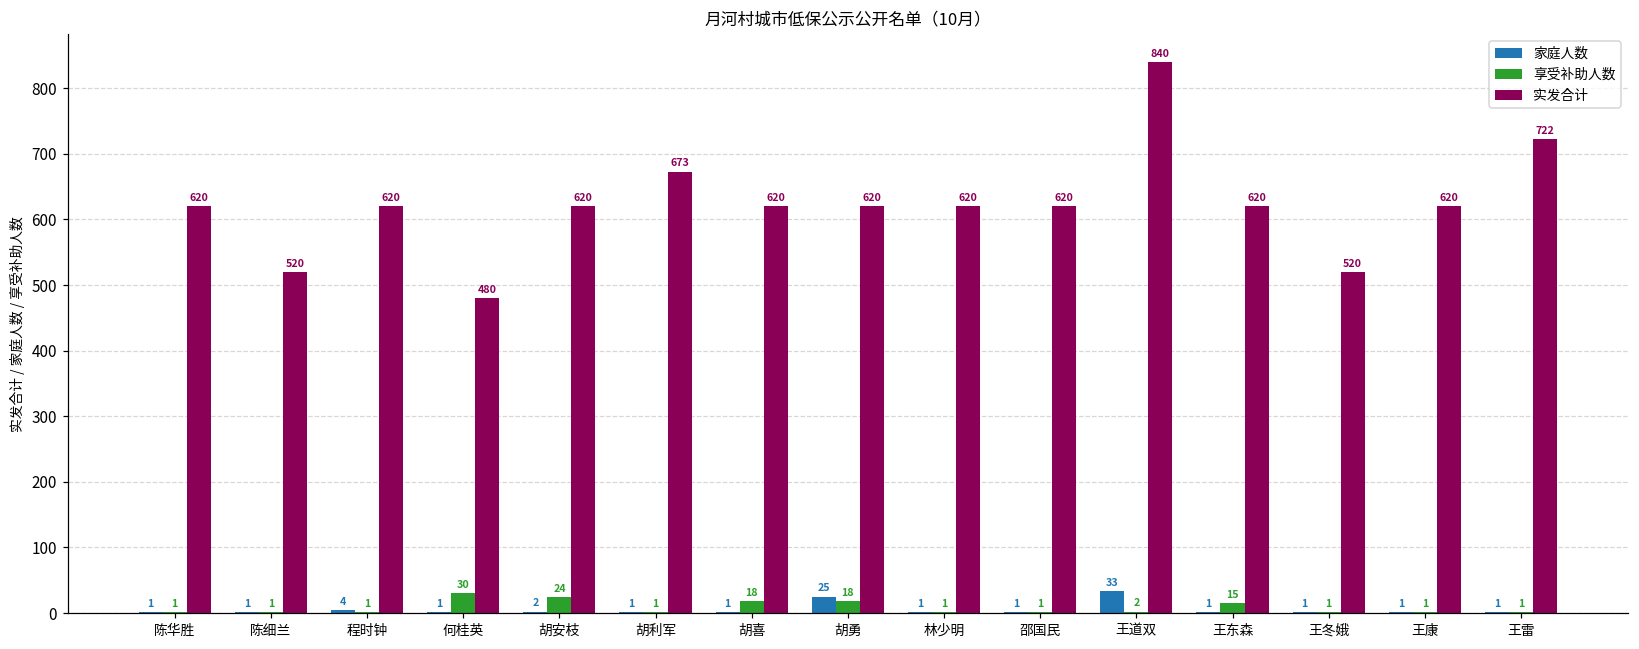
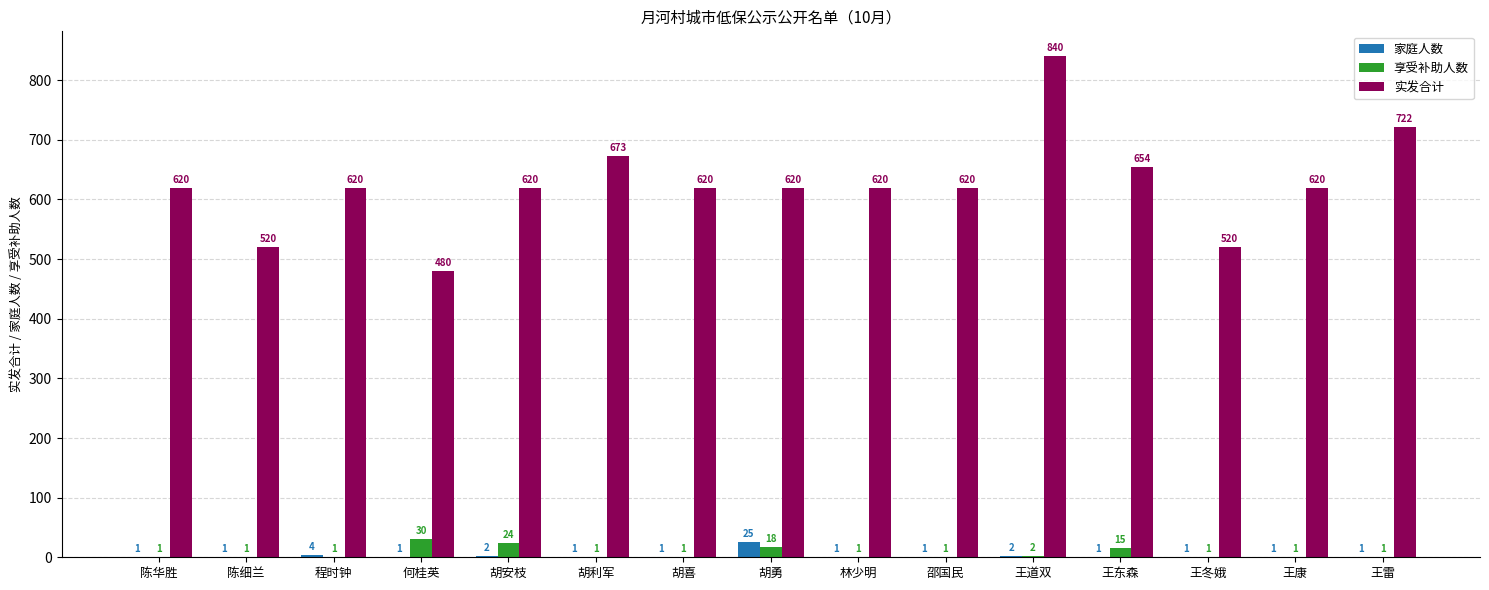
  {
    "家庭人数": {
      "陈华胜": 1,
      "陈细兰": 1,
      "程时钟": 4,
      "何桂英": 1,
      "胡安枝": 2,
      "胡利军": 1,
      "胡喜": 1,
      "胡勇": 25,
      "林少明": 1,
      "邵国民": 1,
-     "王道双": 33,
+     "王道双": 2,
      "王东森": 1,
      "王冬娥": 1,
      "王康": 1,
      "王雷": 1
    },
    "享受补助人数": {
      "陈华胜": 1,
      "陈细兰": 1,
      "程时钟": 1,
      "何桂英": 30,
      "胡安枝": 24,
      "胡利军": 1,
-     "胡喜": 18,
+     "胡喜": 1,
      "胡勇": 18,
      "林少明": 1,
      "邵国民": 1,
      "王道双": 2,
      "王东森": 15,
      "王冬娥": 1,
      "王康": 1,
      "王雷": 1
    },
    "实发合计": {
      "陈华胜": 620,
      "陈细兰": 520,
      "程时钟": 620,
      "何桂英": 480,
      "胡安枝": 620,
      "胡利军": 673,
      "胡喜": 620,
      "胡勇": 620,
      "林少明": 620,
      "邵国民": 620,
      "王道双": 840,
-     "王东森": 620,
+     "王东森": 654,
      "王冬娥": 520,
      "王康": 620,
      "王雷": 722
    }
  }
